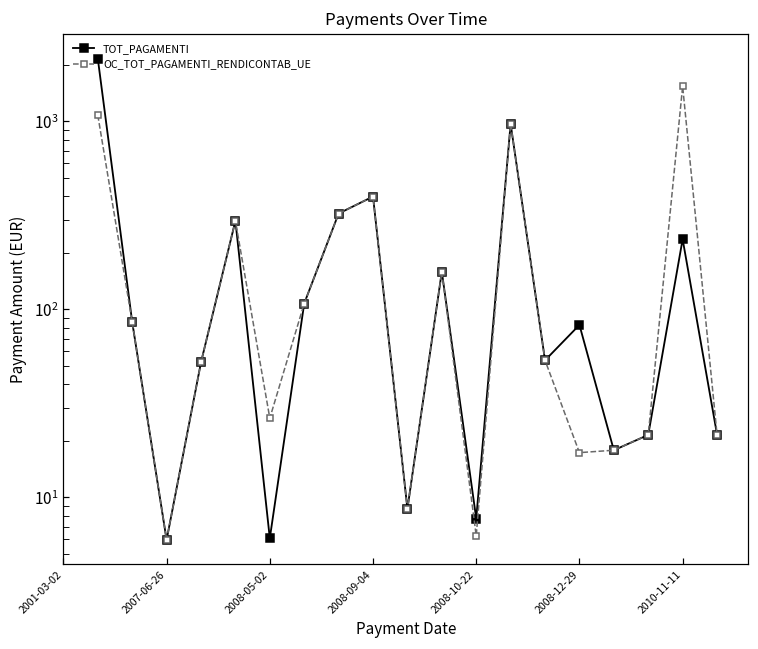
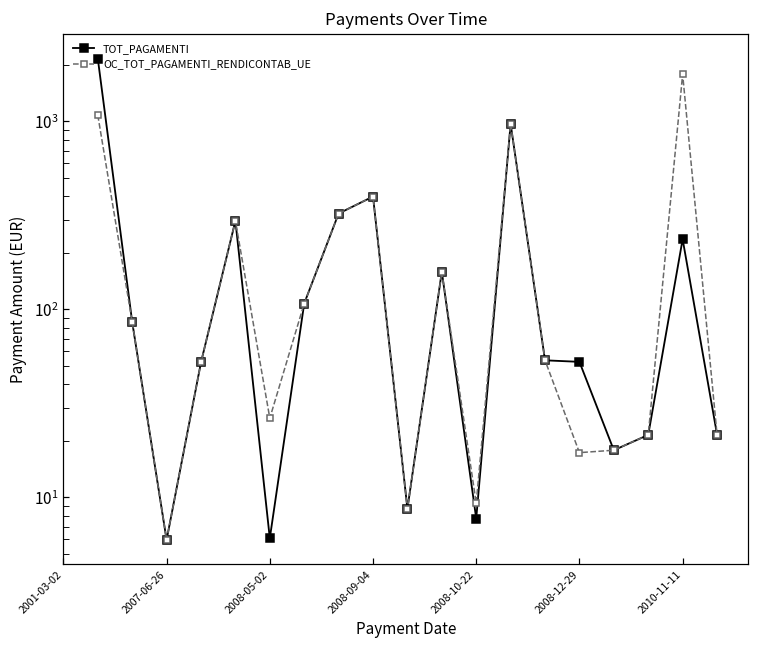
  {
    "TOT_PAGAMENTI": {
      "2008-05-02": 6,
      "2008-10-22": 8,
-     "2008-12-29": 80,
+     "2008-12-29": 53,
      "2010-11-11": 240
    },
    "OC_TOT_PAGAMENTI_RENDICONTAB_UE": {
      "2008-05-02": 26,
-     "2008-10-22": 6.3,
+     "2008-10-22": 9,
      "2008-12-29": 17,
-     "2010-11-11": 1500
+     "2010-11-11": 1800
    }
  }
